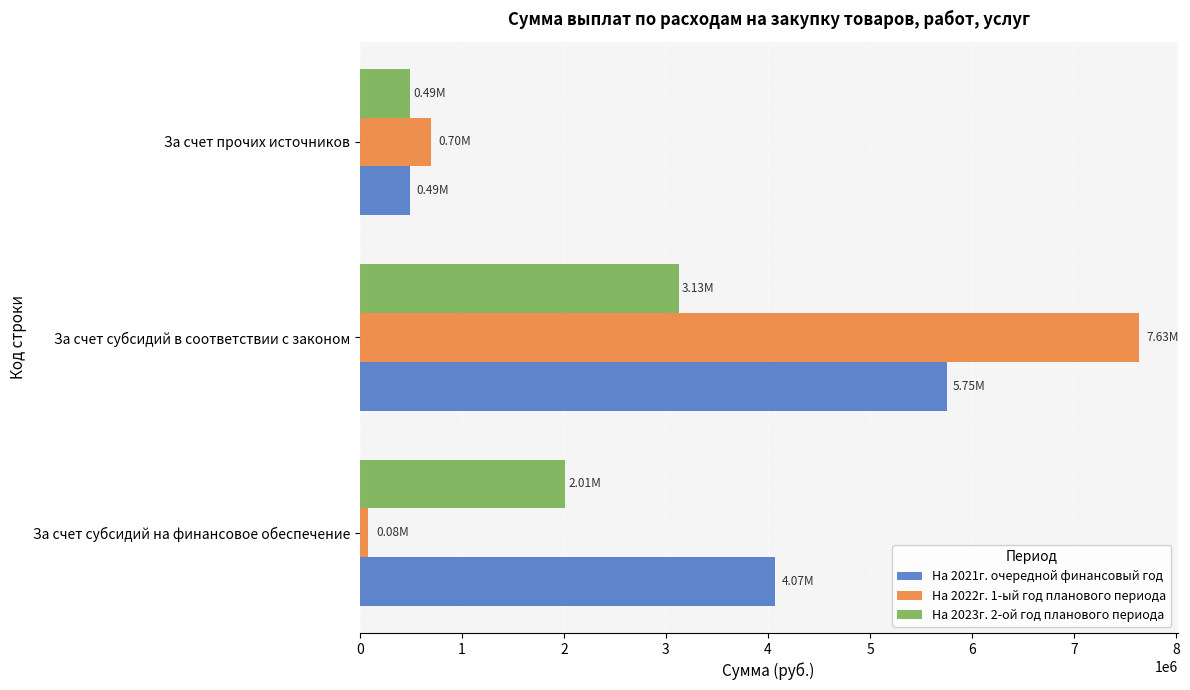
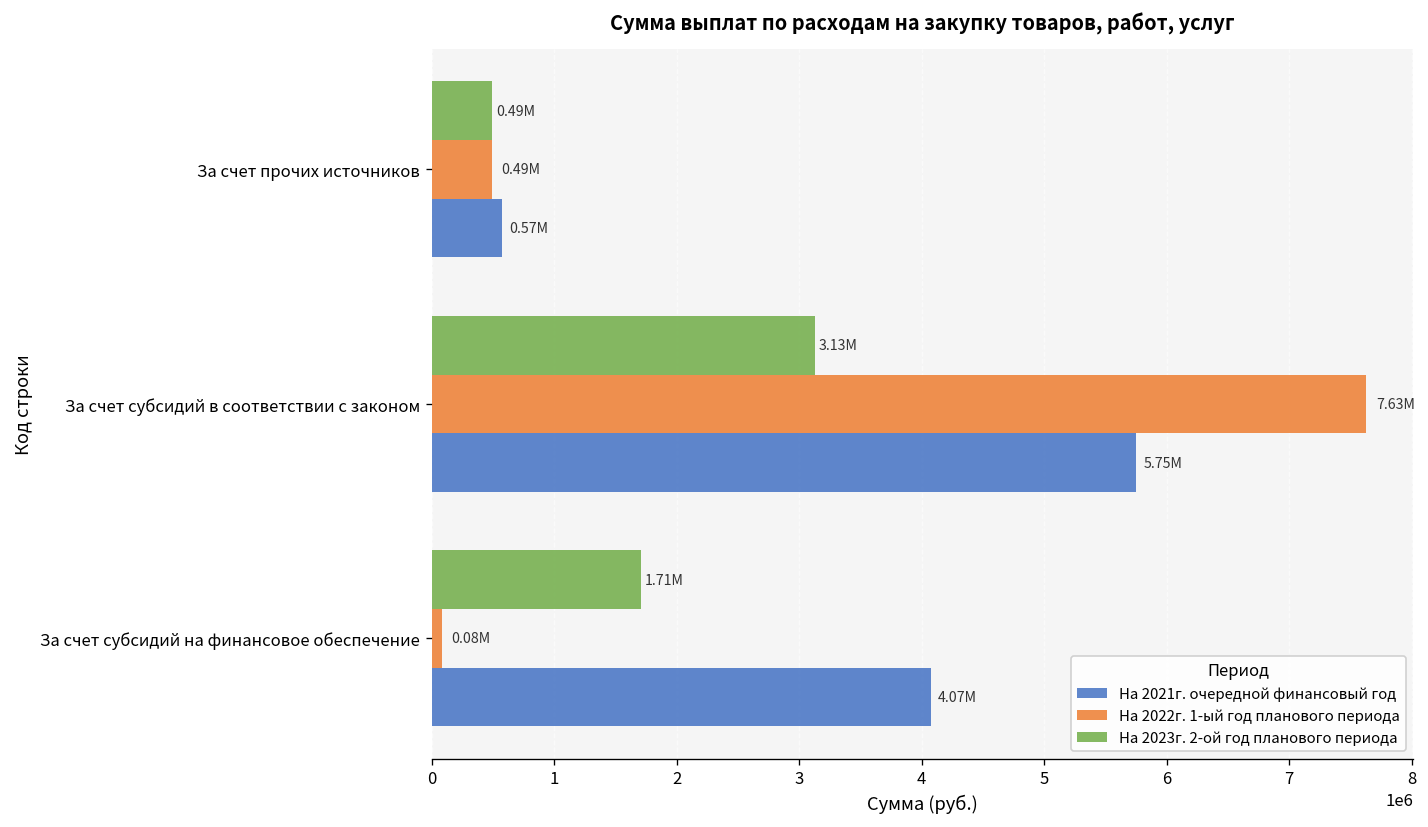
  {
    "На 2021г. очередной финансовый год": {
-     "За счет прочих источников": "0.49M",
+     "За счет прочих источников": "0.57M",
      "За счет субсидий в соответствии с законом": "5.75M",
      "За счет субсидий на финансовое обеспечение": "4.07M"
    },
    "На 2022г. 1-ый год планового периода": {
-     "За счет прочих источников": "0.70M",
+     "За счет прочих источников": "0.49M",
      "За счет субсидий в соответствии с законом": "7.63M",
      "За счет субсидий на финансовое обеспечение": "0.08M"
    },
    "На 2023г. 2-ой год планового периода": {
      "За счет прочих источников": "0.49M",
      "За счет субсидий в соответствии с законом": "3.13M",
-     "За счет субсидий на финансовое обеспечение": "2.01M"
+     "За счет субсидий на финансовое обеспечение": "1.71M"
    }
  }
